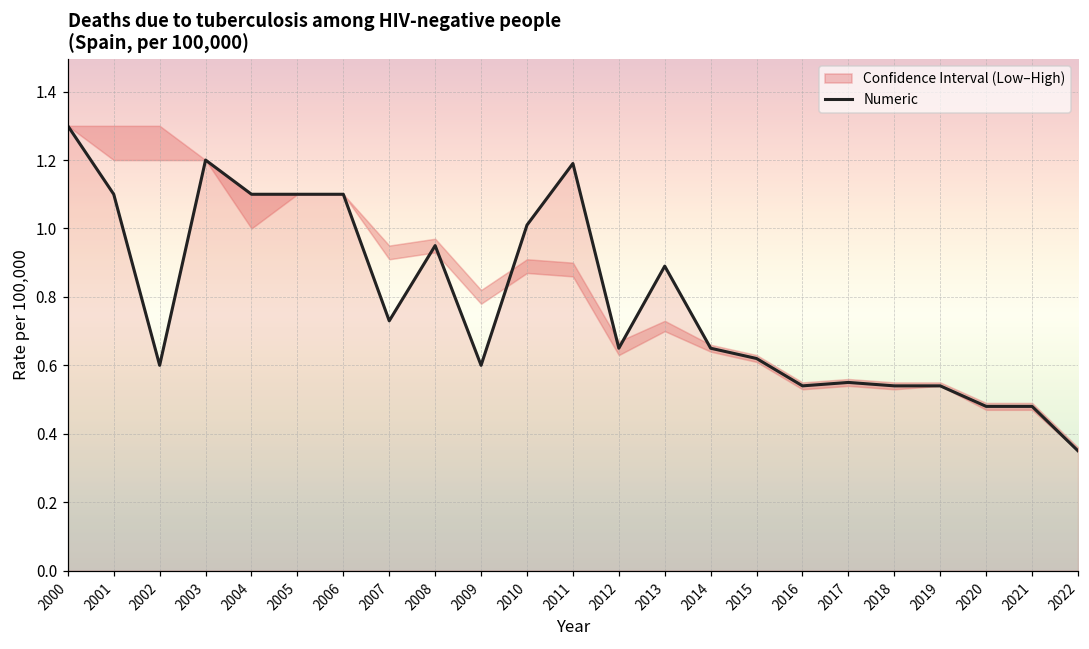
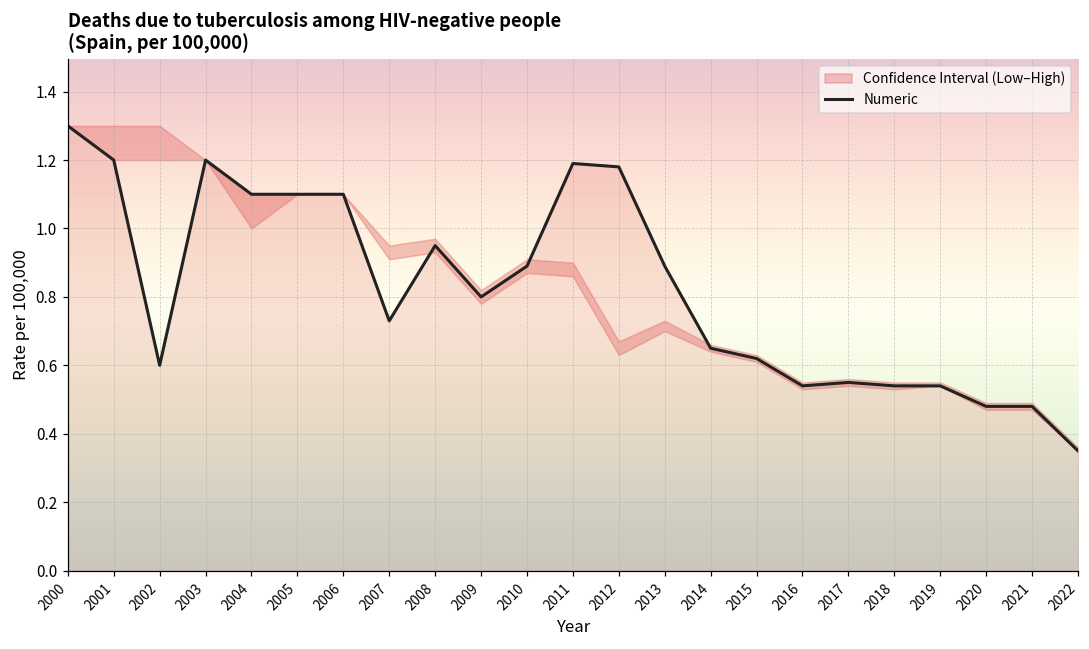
  {
    "Numeric": {
-     "2001": 1.1,
+     "2001": 1.2,
      "2002": 0.60,
      "2007": 0.73,
      "2008": 0.95,
-     "2009": 0.6,
-     "2010": 1.01,
+     "2009": 0.8,
+     "2010": 0.89,
      "2011": 1.19,
-     "2012": 0.65,
+     "2012": 1.18,
      "2013": 0.89,
      "2014": 0.65,
      "2015": 0.62,
      "2016": 0.54,
      "2017": 0.55,
      "2018": 0.54,
      "2019": 0.54,
      "2020": 0.48,
      "2021": 0.48,
      "2022": 0.35
    }
  }
